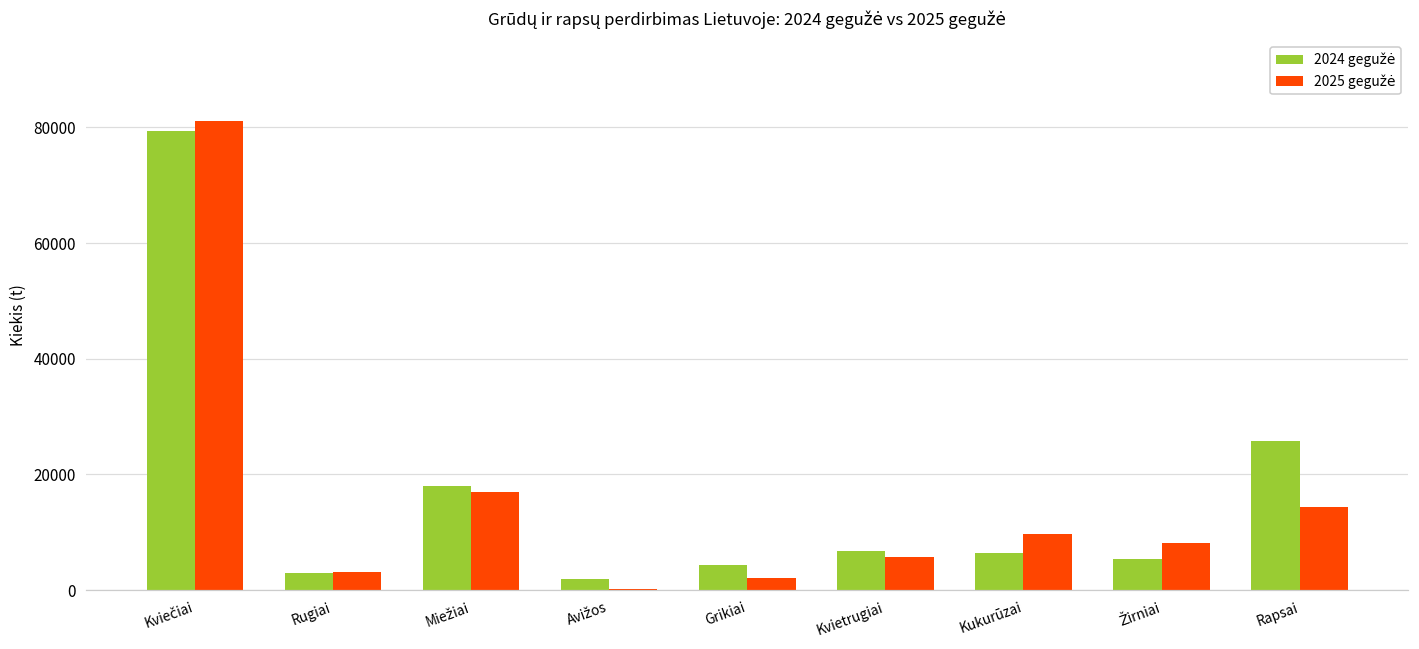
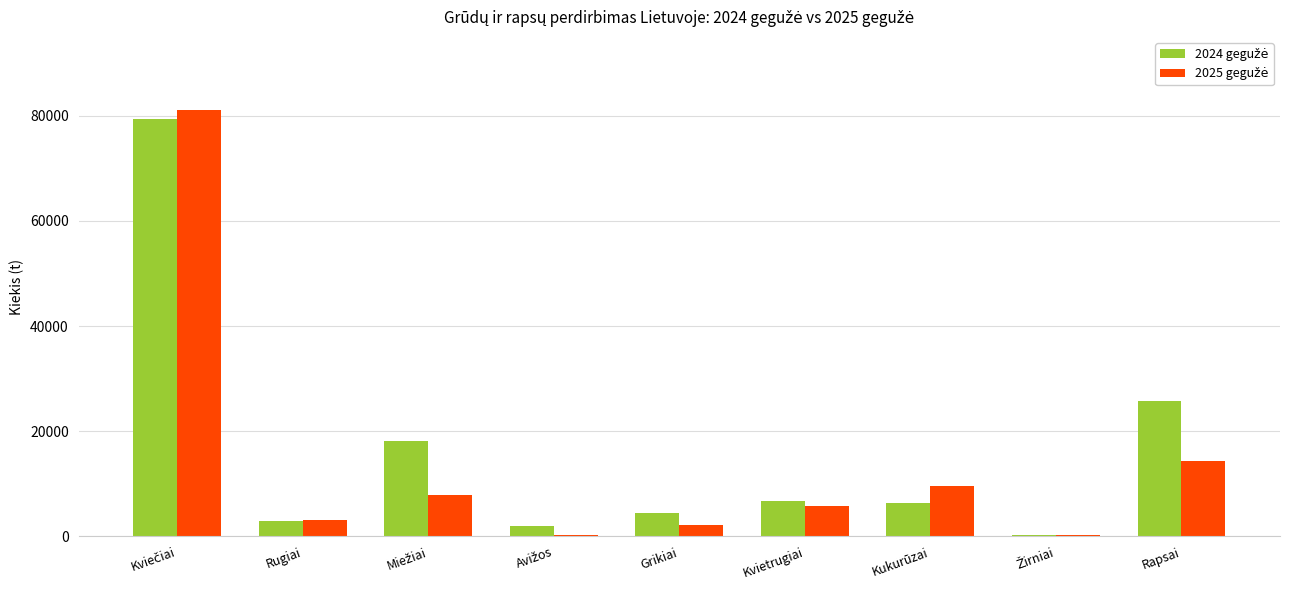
  {
    "2024 gegužė": {
      "Kviečiai": 79000,
      "Rugiai": 3000,
      "Miežiai": 18000,
      "Avižos": 2000,
      "Grikiai": 4000,
      "Kvietrugiai": 7000,
      "Kukurūzai": 6000,
-     "Žirniai": 5000,
+     "Žirniai": 0,
      "Rapsai": 26000
    },
    "2025 gegužė": {
      "Kviečiai": 81000,
      "Rugiai": 3000,
-     "Miežiai": 17000,
+     "Miežiai": 8000,
      "Grikiai": 2000,
      "Kvietrugiai": 6000,
      "Kukurūzai": 10000,
-     "Žirniai": 8000,
+     "Žirniai": 0,
      "Rapsai": 14000
    }
  }
